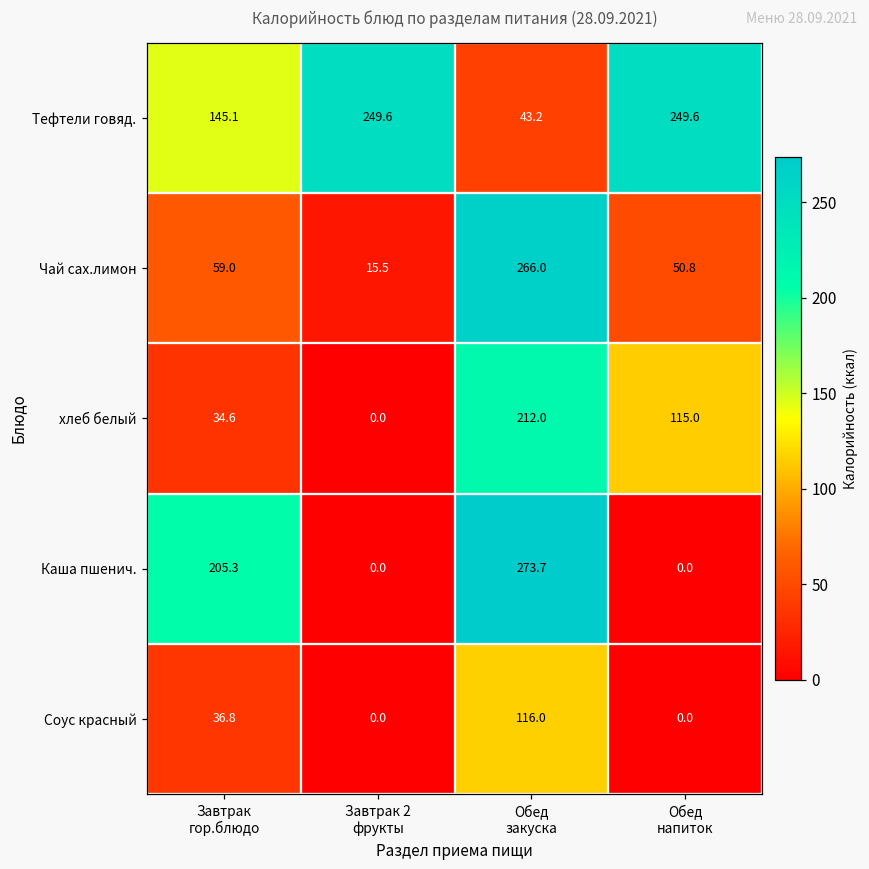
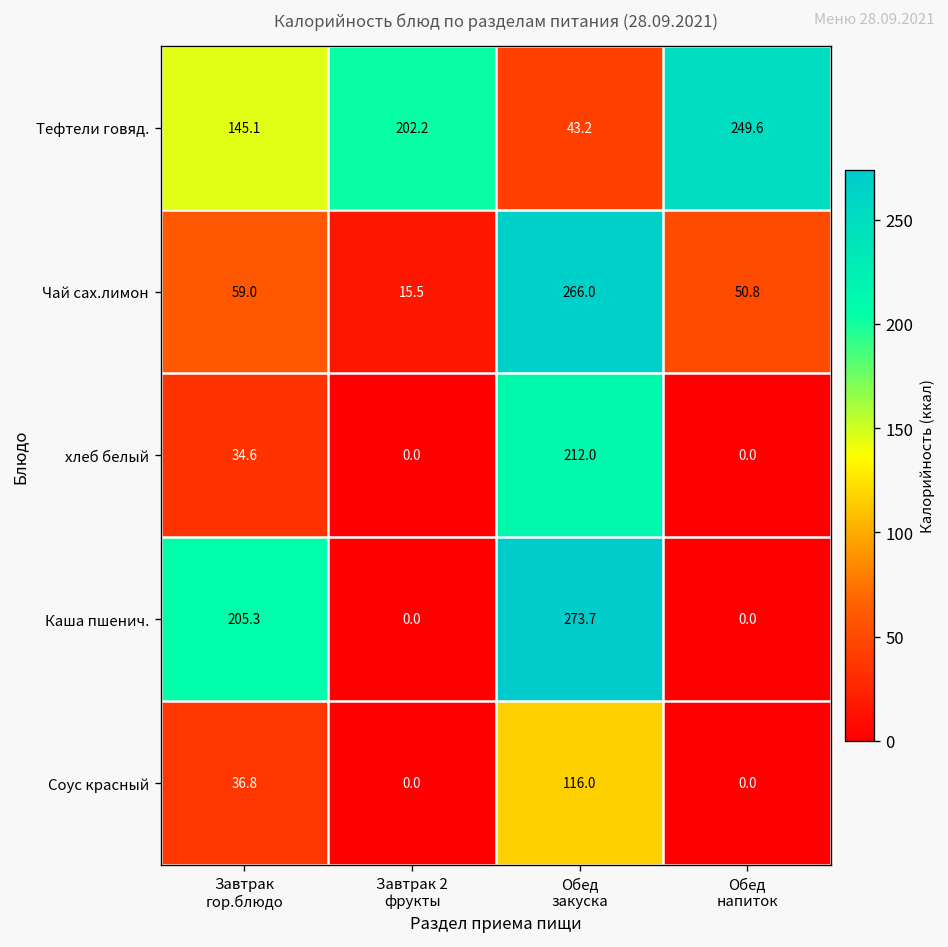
  {
    "Тефтели говяд.": {
      "Завтрак гор.блюдо": 145.1,
-     "Завтрак 2 фрукты": 249.6,
+     "Завтрак 2 фрукты": 202.2,
      "Обед закуска": 43.2,
      "Обед напиток": 249.6
    },
    "Чай сах.лимон": {
      "Завтрак гор.блюдо": 59.0,
      "Завтрак 2 фрукты": 15.5,
      "Обед закуска": 266.0,
      "Обед напиток": 50.8
    },
    "хлеб белый": {
      "Завтрак гор.блюдо": 34.6,
      "Завтрак 2 фрукты": 0.0,
      "Обед закуска": 212.0,
-     "Обед напиток": 115.0
+     "Обед напиток": 0.0
    },
    "Каша пшенич.": {
      "Завтрак гор.блюдо": 205.3,
      "Завтрак 2 фрукты": 0.0,
      "Обед закуска": 273.7,
      "Обед напиток": 0.0
    },
    "Соус красный": {
      "Завтрак гор.блюдо": 36.8,
      "Завтрак 2 фрукты": 0.0,
      "Обед закуска": 116.0,
      "Обед напиток": 0.0
    }
  }
